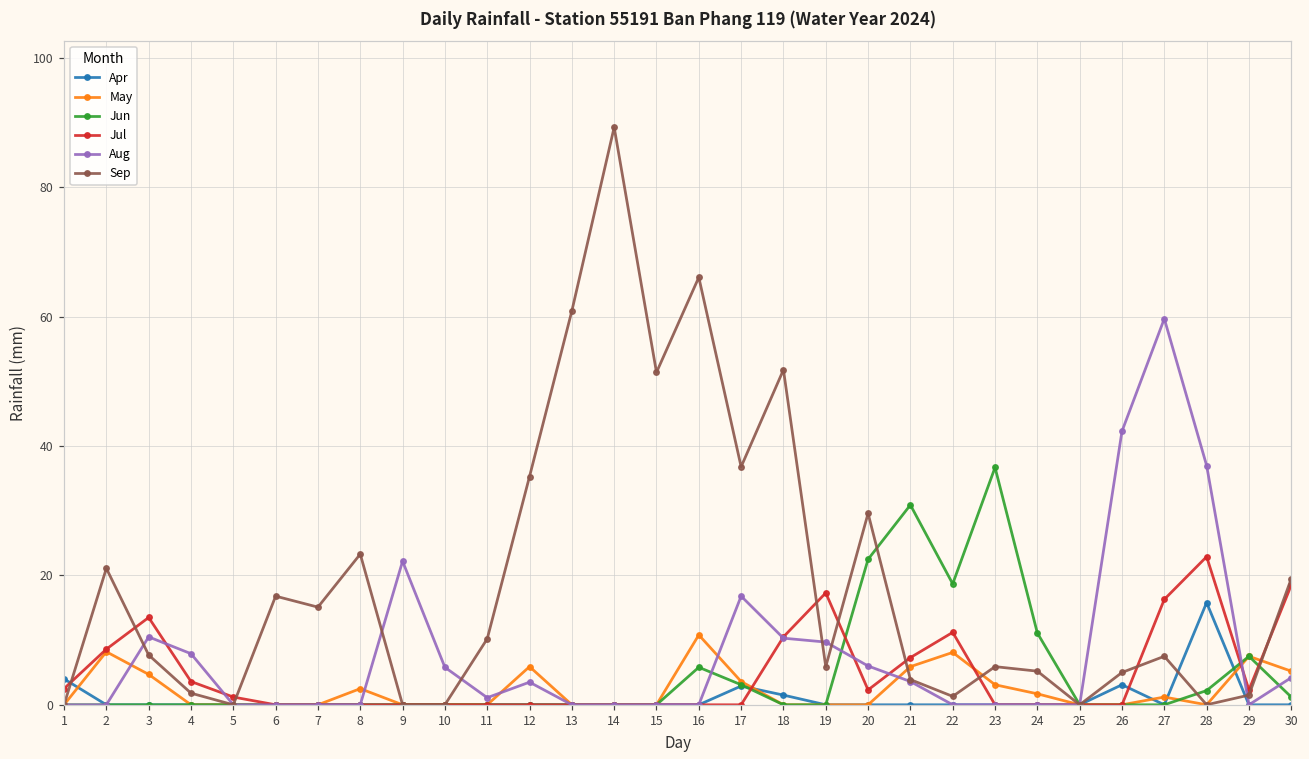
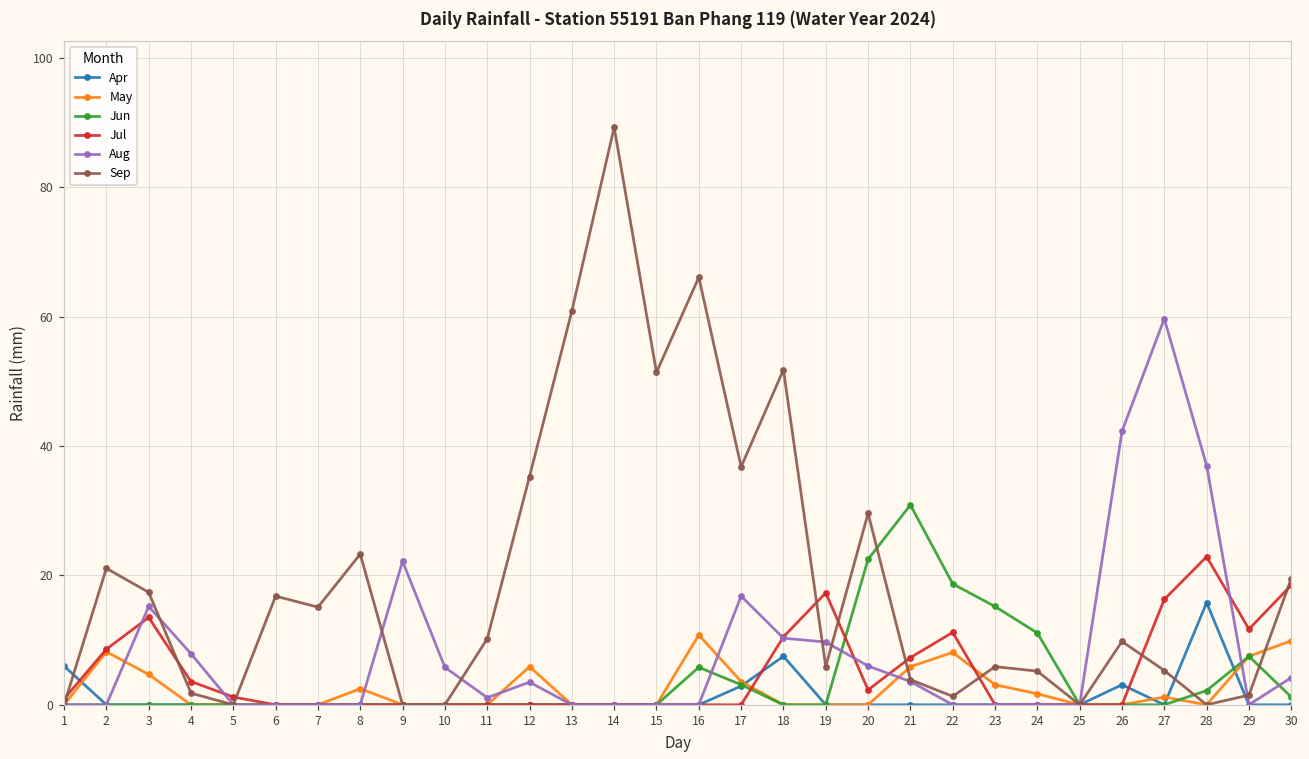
  {
    "Apr": {
-     "1": 4,
-     "18": 2,
+     "1": 6,
+     "18": 8,
      "21": 0,
      "26": 3,
      "28": 16,
      "30": 0
    },
    "May": {
      "3": 5,
      "8": 3,
      "12": 6,
      "16": 11,
      "17": 4,
      "21": 6,
      "22": 8,
      "23": 3,
      "24": 2,
      "27": 1,
-     "30": 5
+     "30": 10
    },
    "Jun": {
      "16": 6,
      "20": 23,
      "21": 31,
      "22": 19,
-     "23": 37,
+     "23": 15,
      "24": 11,
      "28": 2,
      "30": 1
    },
    "Jul": {
-     "1": 3,
+     "1": 1,
      "3": 14,
      "4": 4,
      "5": 1,
      "17": 0,
      "19": 17,
      "20": 2,
      "21": 7,
      "22": 11,
      "27": 16,
      "28": 23,
-     "29": 2,
+     "29": 12,
      "30": 19
    },
    "Aug": {
-     "3": 11,
+     "3": 15,
      "4": 8,
      "9": 22,
      "10": 6,
      "11": 1,
      "12": 4,
      "17": 17,
      "19": 10,
      "20": 6,
      "26": 42,
      "27": 60,
      "28": 37,
      "30": 4
    },
    "Sep": {
      "2": 21,
-     "3": 8,
+     "3": 17,
      "4": 2,
      "6": 17,
      "7": 15,
      "8": 23,
      "11": 10,
      "12": 35,
      "13": 61,
      "14": 89,
      "15": 51,
      "16": 66,
      "17": 37,
      "18": 52,
      "19": 6,
      "20": 30,
      "22": 1,
      "23": 6,
      "24": 5,
-     "26": 5,
-     "27": 8,
+     "26": 10,
+     "27": 5,
      "29": 2,
      "30": 20
    }
  }
